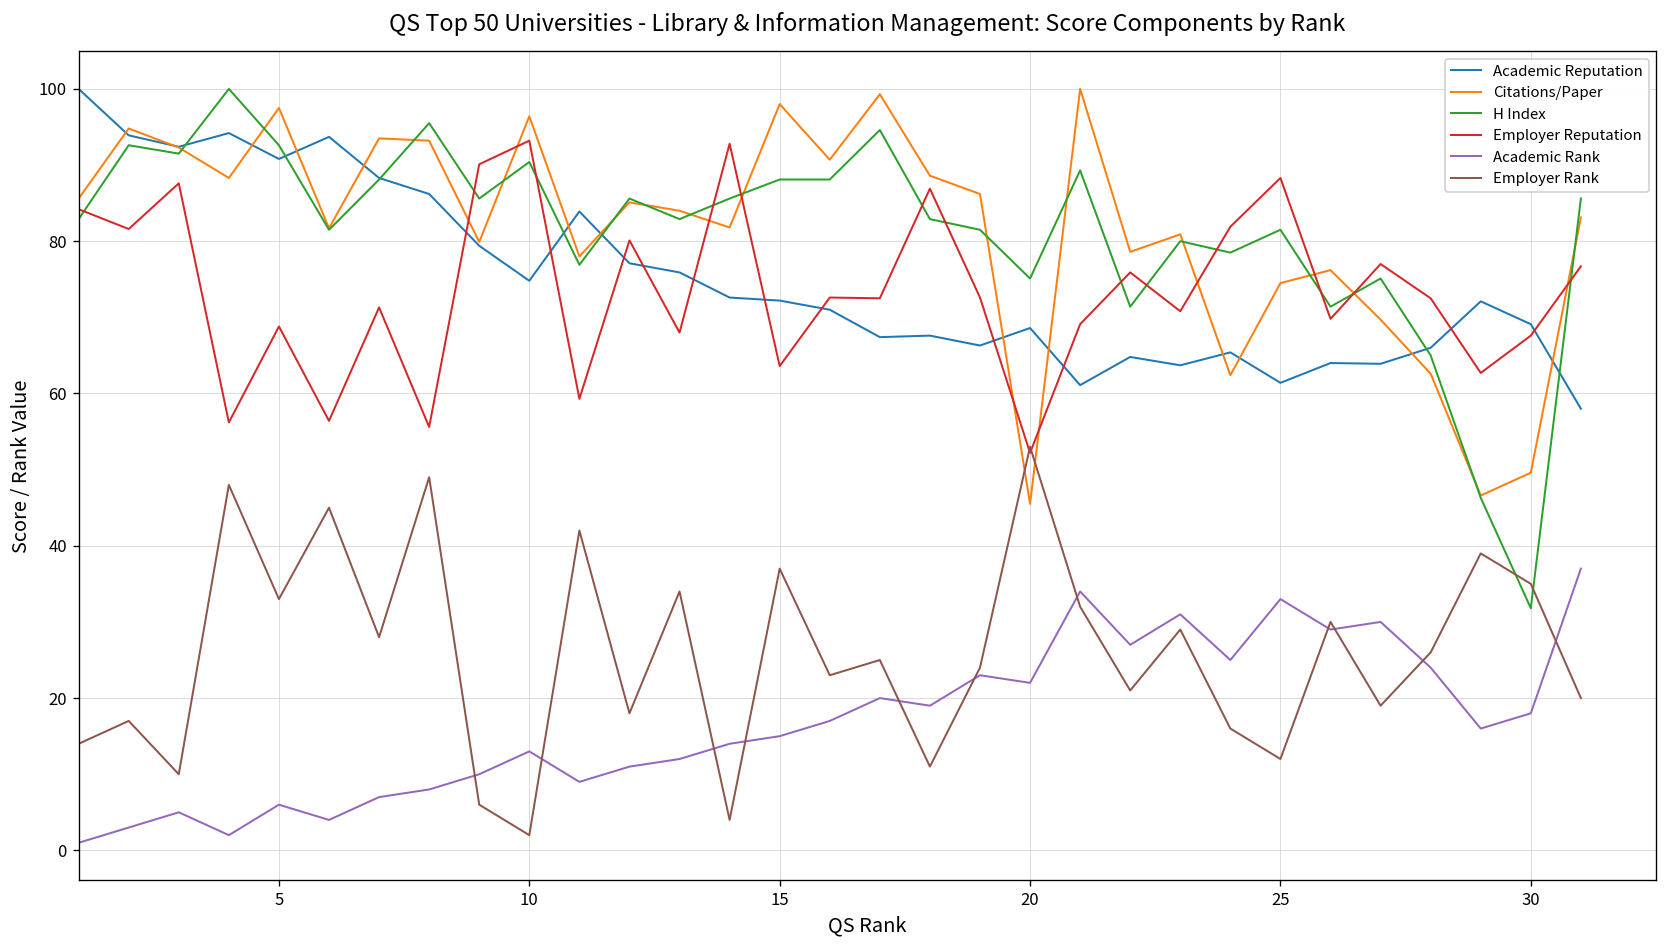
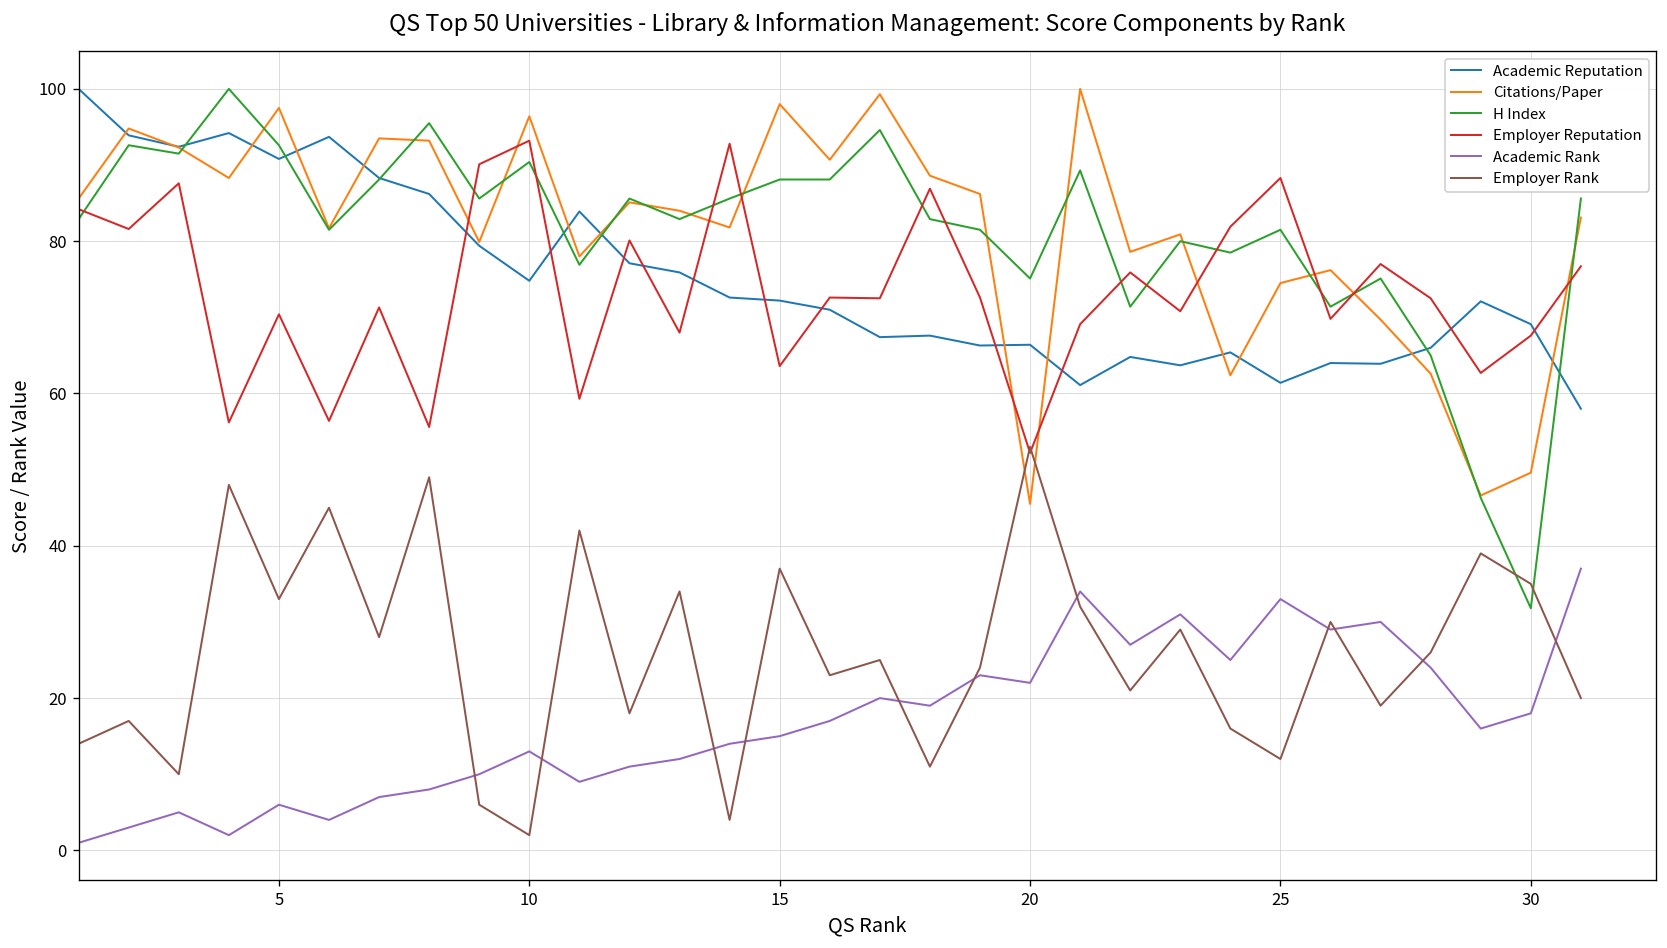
  {
    "Academic Reputation": {
      "5": 91,
      "10": 75,
      "15": 72,
-     "20": 69,
+     "20": 66,
      "25": 61,
      "30": 69
    },
    "Citations/Paper": {
      "5": 98,
      "10": 96,
      "15": 98,
      "20": 46,
      "25": 75,
      "30": 50
    },
    "H Index": {
      "5": 93,
      "10": 90,
      "15": 88,
      "20": 75,
      "25": 82,
      "30": 32
    },
    "Employer Reputation": {
-     "5": 69,
+     "5": 70,
      "10": 93,
      "15": 64,
      "20": 52,
      "25": 88,
      "30": 68
    },
    "Academic Rank": {
      "5": 6,
      "10": 13,
      "15": 15,
      "20": 22,
      "25": 33,
      "30": 18
    },
    "Employer Rank": {
      "5": 33,
      "10": 2,
      "15": 37,
      "20": 53,
      "25": 12,
      "30": 35
    }
  }
